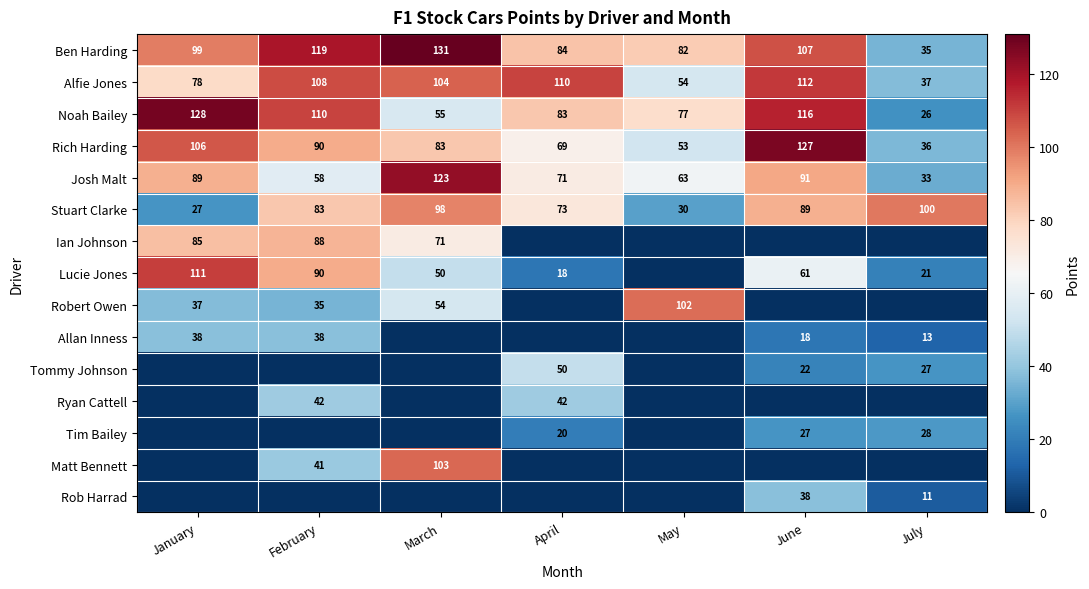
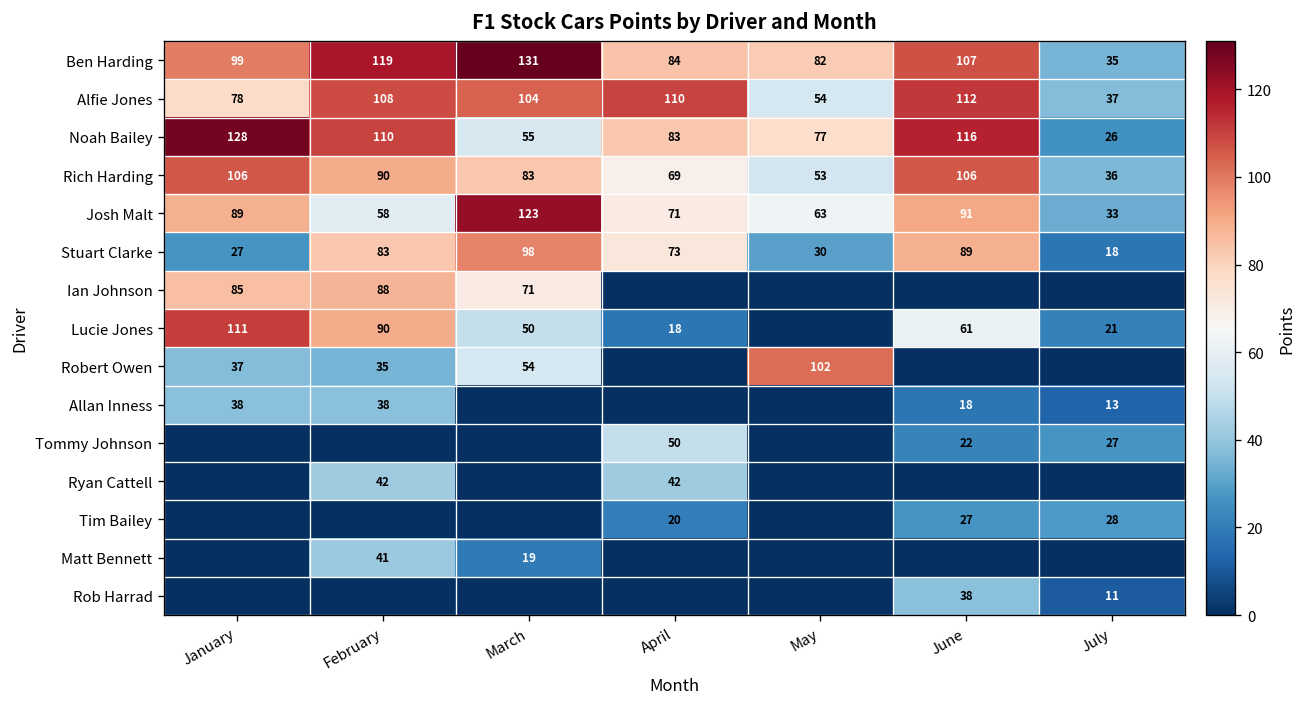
  {
    "Ben Harding": {
      "January": 99,
      "February": 119,
      "March": 131,
      "April": 84,
      "May": 82,
      "June": 107,
      "July": 35
    },
    "Alfie Jones": {
      "January": 78,
      "February": 108,
      "March": 104,
      "April": 110,
      "May": 54,
      "June": 112,
      "July": 37
    },
    "Noah Bailey": {
      "January": 128,
      "February": 110,
      "March": 55,
      "April": 83,
      "May": 77,
      "June": 116,
      "July": 26
    },
    "Rich Harding": {
      "January": 106,
      "February": 90,
      "March": 83,
      "April": 69,
      "May": 53,
-     "June": 127,
+     "June": 106,
      "July": 36
    },
    "Josh Malt": {
      "January": 89,
      "February": 58,
      "March": 123,
      "April": 71,
      "May": 63,
      "June": 91,
      "July": 33
    },
    "Stuart Clarke": {
      "January": 27,
      "February": 83,
      "March": 98,
      "April": 73,
      "May": 30,
      "June": 89,
-     "July": 100
+     "July": 18
    },
    "Ian Johnson": {
      "January": 85,
      "February": 88,
      "March": 71
    },
    "Lucie Jones": {
      "January": 111,
      "February": 90,
      "March": 50,
      "April": 18,
      "June": 61,
      "July": 21
    },
    "Robert Owen": {
      "January": 37,
      "February": 35,
      "March": 54,
      "May": 102
    },
    "Allan Inness": {
      "January": 38,
      "February": 38,
      "June": 18,
      "July": 13
    },
    "Tommy Johnson": {
      "April": 50,
      "June": 22,
      "July": 27
    },
    "Ryan Cattell": {
      "February": 42,
      "April": 42
    },
    "Tim Bailey": {
      "April": 20,
      "June": 27,
      "July": 28
    },
    "Matt Bennett": {
      "February": 41,
-     "March": 103
+     "March": 19
    },
    "Rob Harrad": {
      "June": 38,
      "July": 11
    }
  }
